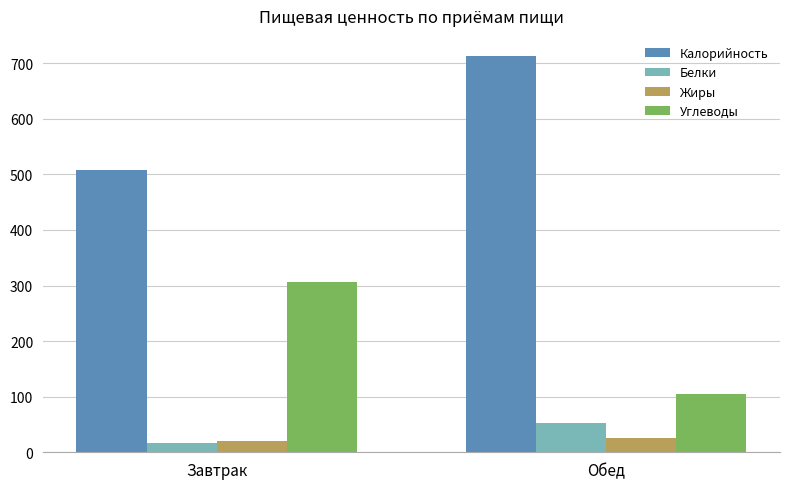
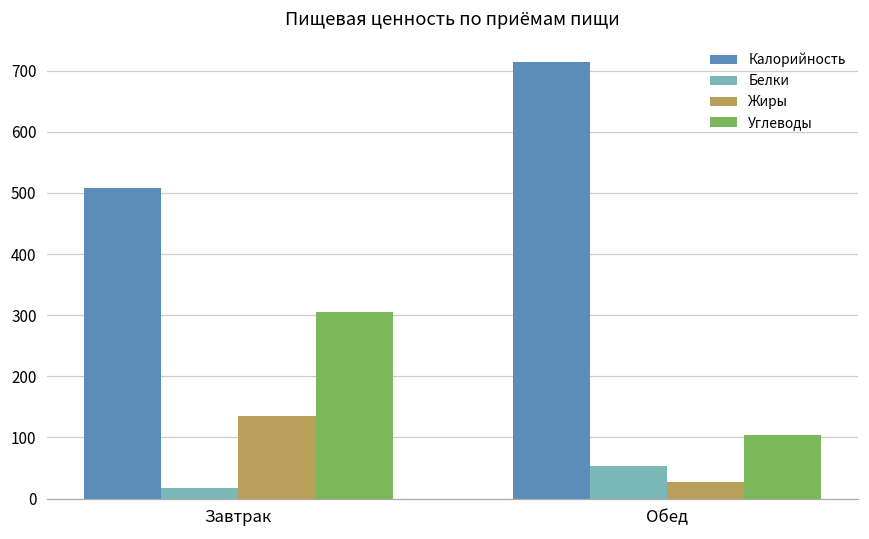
  {
    "Жиры": {
-     "Завтрак": 20,
+     "Завтрак": 140,
      "Обед": 30
    },
    "Углеводы": {
      "Завтрак": 310,
      "Обед": 100
    }
  }
